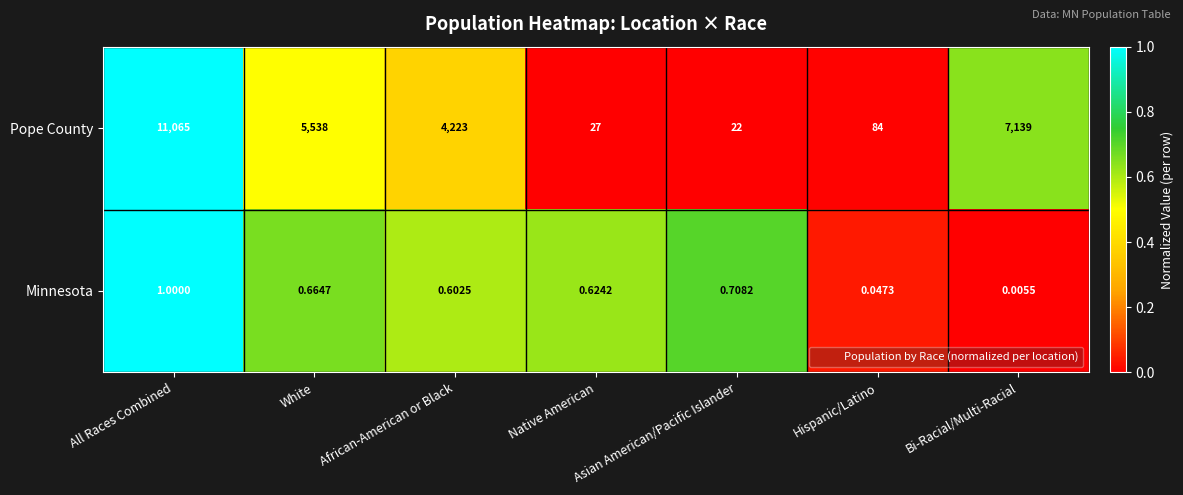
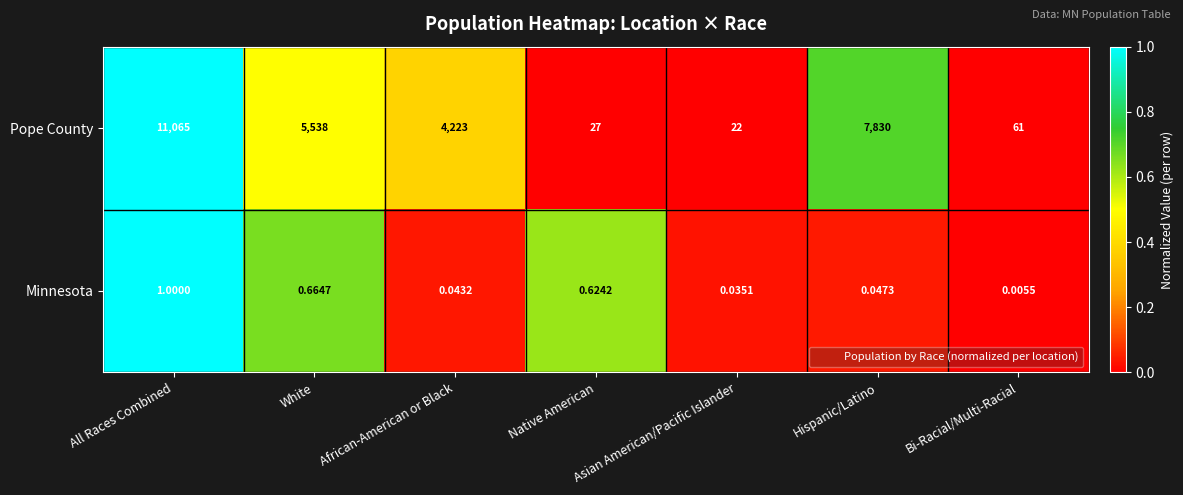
  {
    "Pope County": {
      "All Races Combined": "11,065",
      "White": "5,538",
      "African-American or Black": "4,223",
      "Native American": "27",
      "Asian American/Pacific Islander": "22",
-     "Hispanic/Latino": "84",
-     "Bi-Racial/Multi-Racial": "7,139"
+     "Hispanic/Latino": "7,830",
+     "Bi-Racial/Multi-Racial": "61"
    },
    "Minnesota": {
      "All Races Combined": "1.0000",
      "White": "0.6647",
-     "African-American or Black": "0.6025",
+     "African-American or Black": "0.0432",
      "Native American": "0.6242",
-     "Asian American/Pacific Islander": "0.7082",
+     "Asian American/Pacific Islander": "0.0351",
      "Hispanic/Latino": "0.0473",
      "Bi-Racial/Multi-Racial": "0.0055"
    }
  }
